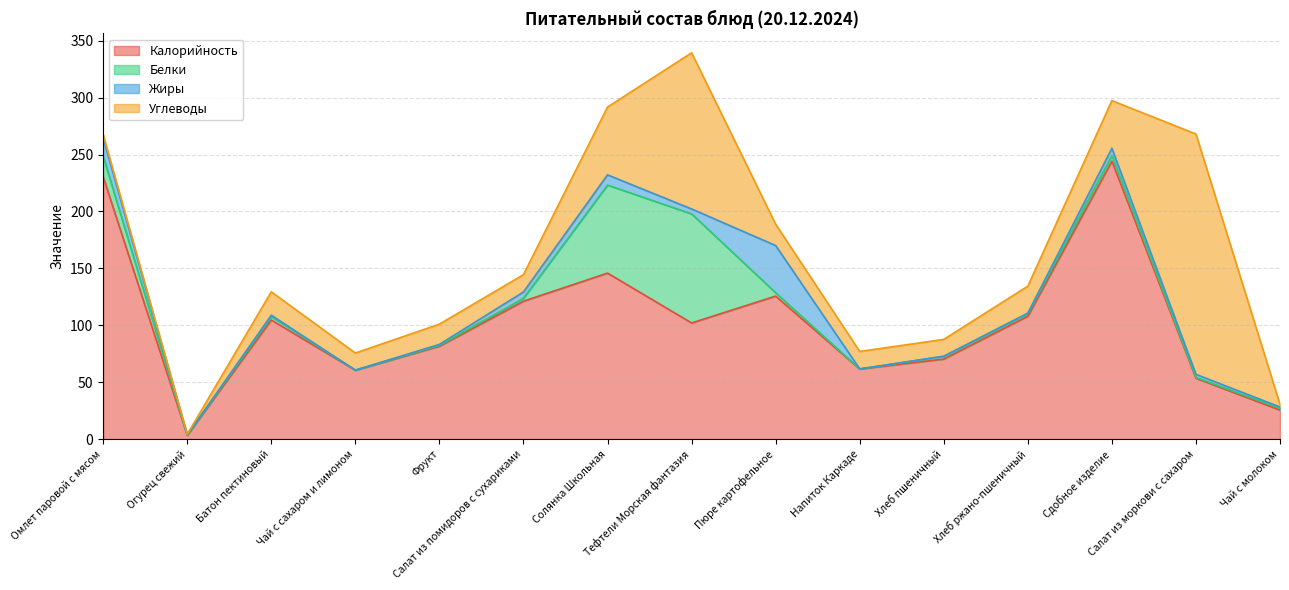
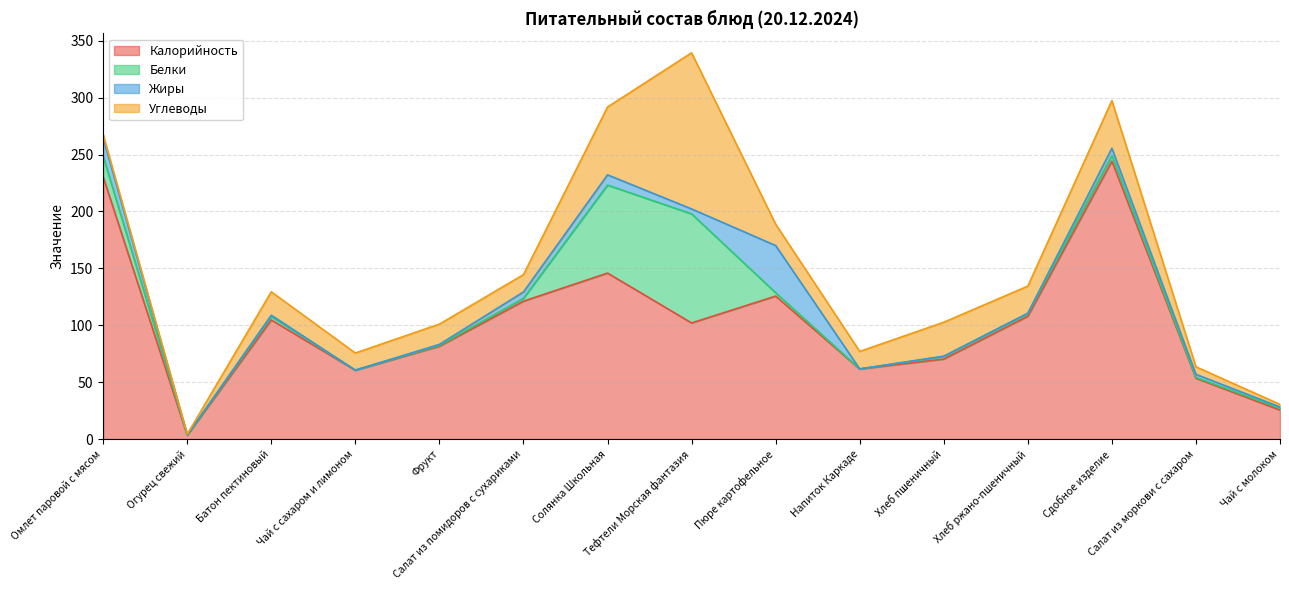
  {
    "Калорийность": {
      "Омлет паровой с мясом": 230,
      "Батон пектиновый": 105,
      "Салат из помидоров с сухариками": 121,
      "Солянка Школьная": 146,
      "Тефтели Морская фантазия": 102,
      "Пюре картофельное": 126,
      "Сдобное изделие": 244
    },
    "Белки": {
      "Омлет паровой с мясом": 18,
      "Салат из помидоров с сухариками": 3,
      "Солянка Школьная": 77,
      "Тефтели Морская фантазия": 96,
      "Пюре картофельное": 3,
      "Сдобное изделие": 5
    },
    "Жиры": {
      "Омлет паровой с мясом": 16,
      "Салат из помидоров с сухариками": 6,
      "Солянка Школьная": 9,
      "Тефтели Морская фантазия": 4,
      "Пюре картофельное": 41,
      "Сдобное изделие": 6,
      "Салат из моркови с сахаром": 3
    },
    "Углеводы": {
      "Омлет паровой с мясом": 3,
      "Батон пектиновый": 21,
      "Чай с сахаром и лимоном": 15,
      "Фрукт": 18,
      "Салат из помидоров с сухариками": 15,
      "Солянка Школьная": 60,
      "Тефтели Морская фантазия": 137,
      "Пюре картофельное": 19,
      "Напиток Каркаде": 15,
-     "Хлеб пшеничный": 15,
+     "Хлеб пшеничный": 30,
      "Хлеб ржано-пшеничный": 24,
      "Сдобное изделие": 42,
-     "Салат из моркови с сахаром": 211,
+     "Салат из моркови с сахаром": 7,
      "Чай с молоком": 2
    }
  }
